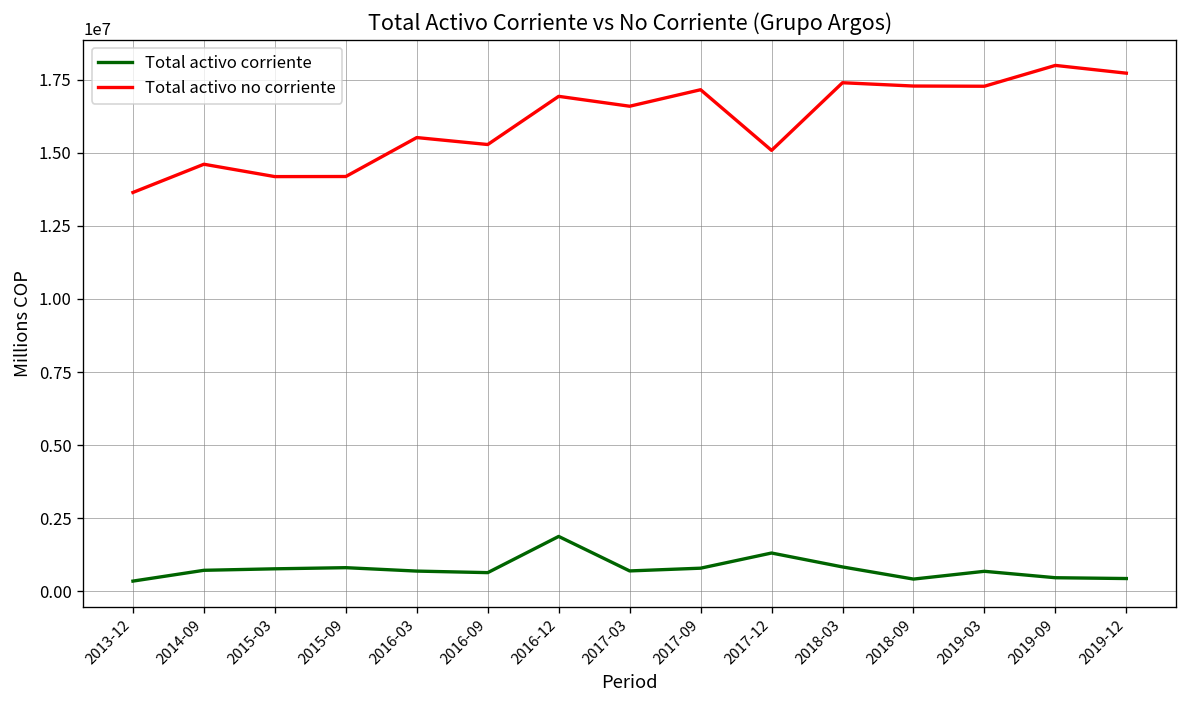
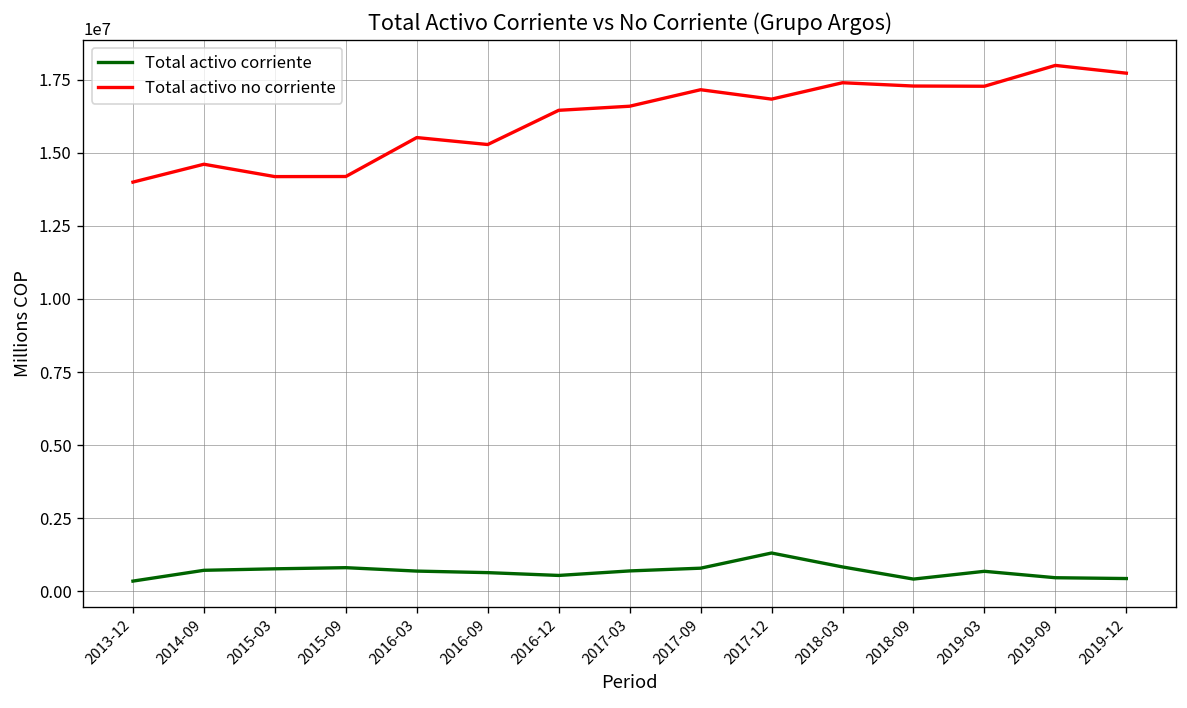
  {
    "Total activo corriente": {
      "2013-12": 300000,
      "2014-09": 700000,
      "2015-03": 800000,
      "2015-09": 800000,
      "2016-03": 700000,
      "2016-09": 600000,
-     "2016-12": 1900000,
+     "2016-12": 500000,
      "2017-03": 700000,
      "2017-09": 800000,
      "2017-12": 1300000,
      "2018-03": 800000,
      "2018-09": 400000,
      "2019-03": 700000,
      "2019-09": 500000,
      "2019-12": 400000
    },
    "Total activo no corriente": {
-     "2013-12": 13600000,
+     "2013-12": 14000000,
      "2014-09": 14600000,
      "2015-03": 14200000,
      "2015-09": 14200000,
      "2016-03": 15500000,
      "2016-09": 15300000,
-     "2016-12": 16900000,
+     "2016-12": 16500000,
      "2017-03": 16600000,
      "2017-09": 17200000,
-     "2017-12": 15100000,
+     "2017-12": 16800000,
      "2018-03": 17400000,
      "2018-09": 17300000,
      "2019-03": 17300000,
      "2019-09": 18000000,
      "2019-12": 17700000
    }
  }
